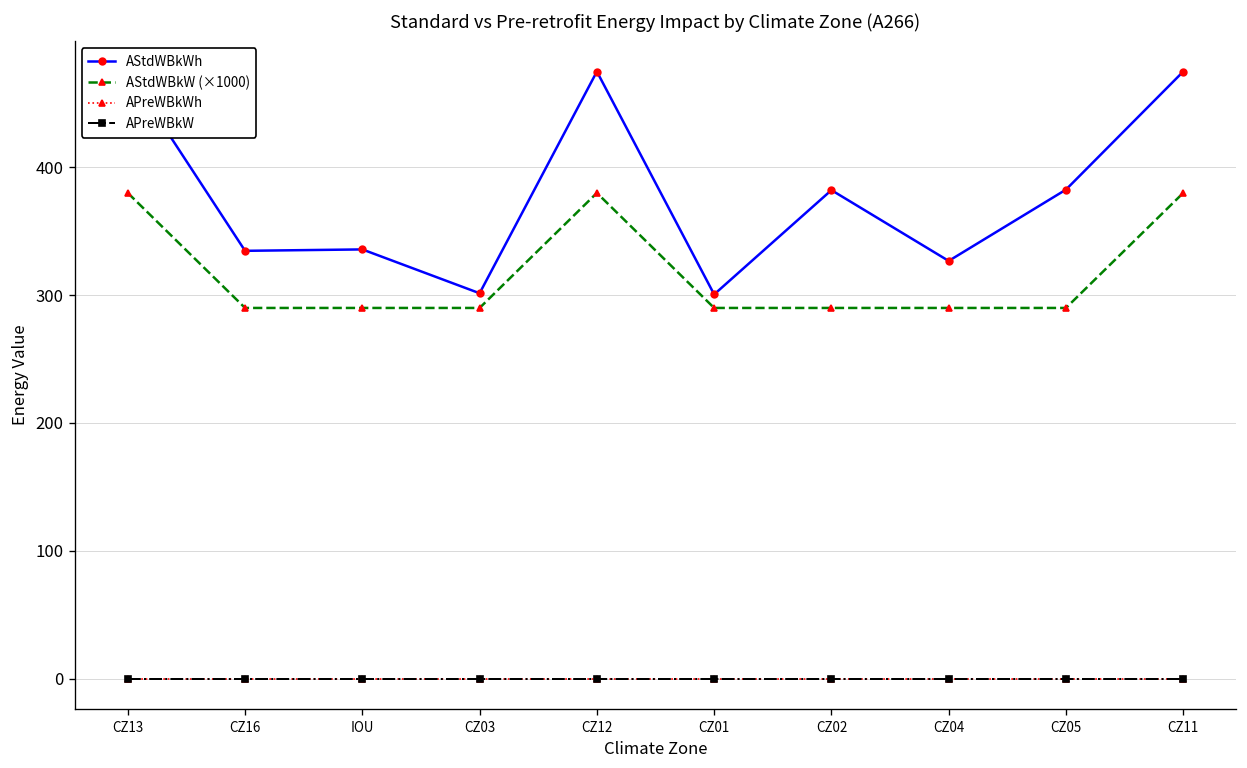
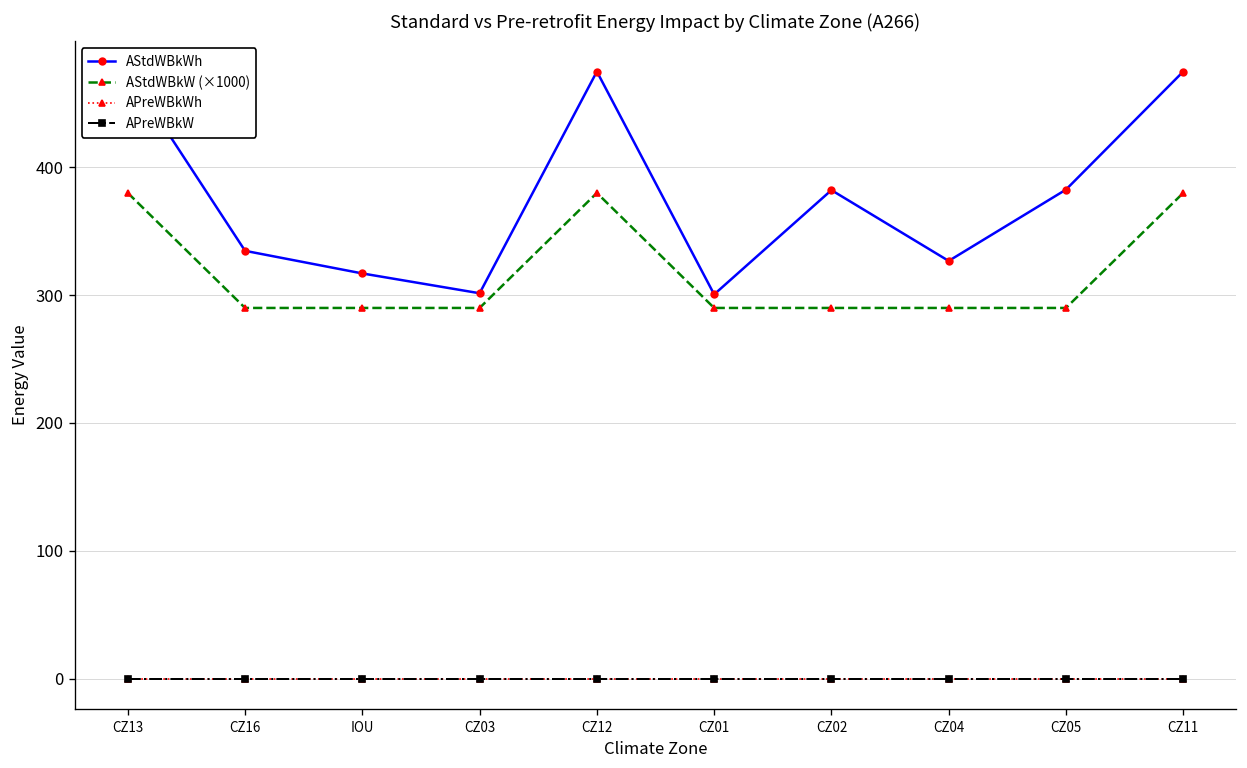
  {
    "AStdWBkWh": {
      "CZ16": 335,
-     "IOU": 336,
+     "IOU": 317,
      "CZ03": 302,
      "CZ12": 475,
      "CZ01": 301,
      "CZ02": 382,
      "CZ04": 327,
      "CZ05": 383,
      "CZ11": 475
    },
    "AStdWBkW (×1000)": {
      "CZ13": 380,
      "CZ16": 290,
      "IOU": 290,
      "CZ03": 290,
      "CZ12": 380,
      "CZ01": 290,
      "CZ02": 290,
      "CZ04": 290,
      "CZ05": 290,
      "CZ11": 380
    },
    "APreWBkW": {
      "CZ13": 0,
      "CZ16": 0,
      "IOU": 0,
      "CZ03": 0,
      "CZ12": 0,
      "CZ01": 0,
      "CZ02": 0,
      "CZ04": 0,
      "CZ05": 0,
      "CZ11": 0
    }
  }
